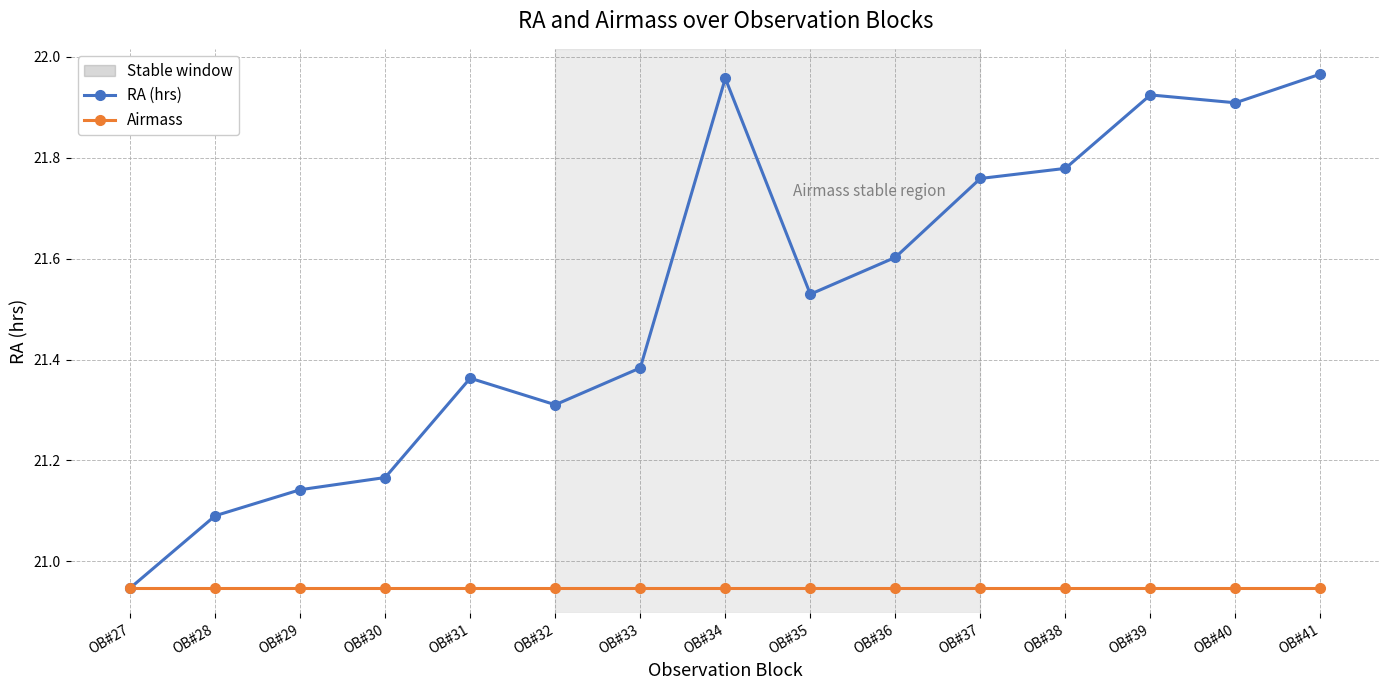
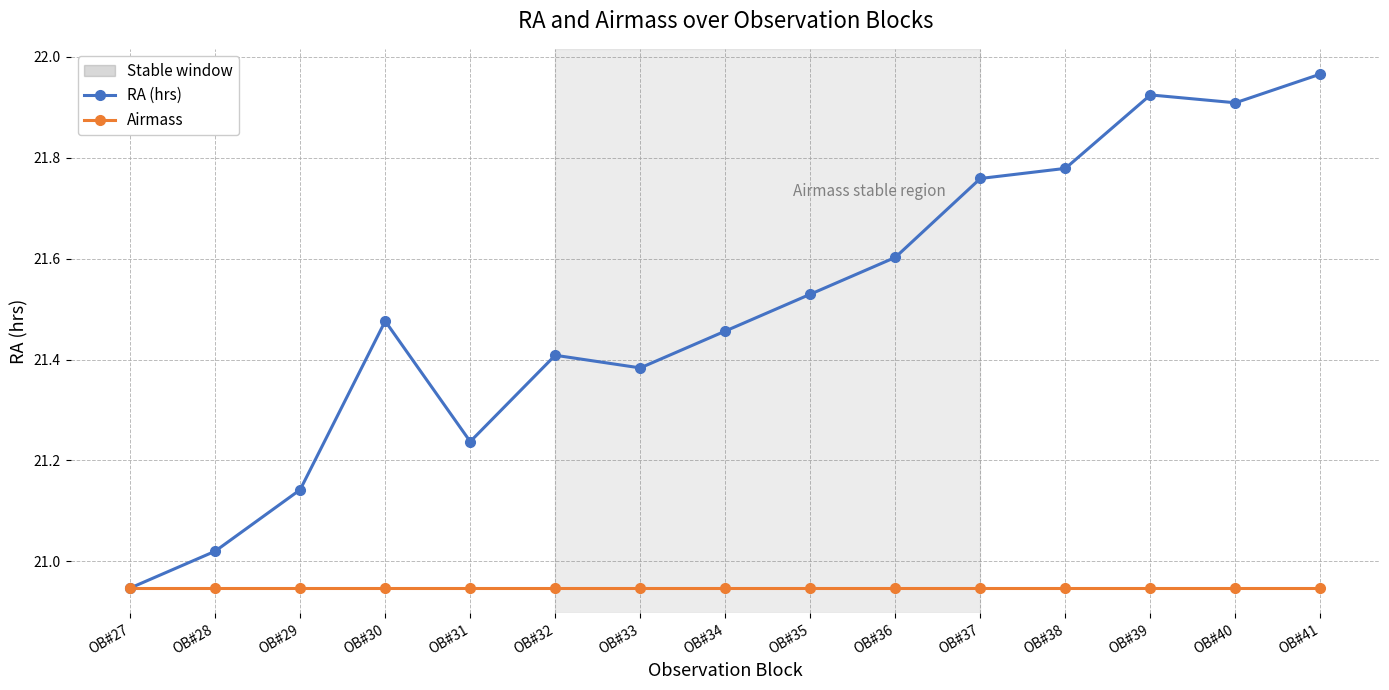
  {
    "RA (hrs)": {
-     "OB#28": 21.09,
+     "OB#28": 21.02,
      "OB#29": 21.14,
-     "OB#30": 21.17,
-     "OB#31": 21.36,
-     "OB#32": 21.31,
+     "OB#30": 21.48,
+     "OB#31": 21.24,
+     "OB#32": 21.41,
      "OB#33": 21.38,
-     "OB#34": 21.96,
+     "OB#34": 21.46,
      "OB#35": 21.53,
      "OB#36": 21.60,
      "OB#37": 21.76,
      "OB#38": 21.78,
      "OB#39": 21.92,
      "OB#40": 21.91,
      "OB#41": 21.97
    },
    "Airmass": {
      "OB#28": 20.95,
      "OB#29": 20.95,
      "OB#30": 20.95,
      "OB#31": 20.95,
      "OB#32": 20.95,
      "OB#33": 20.95,
      "OB#34": 20.95,
      "OB#35": 20.95,
      "OB#36": 20.95,
      "OB#37": 20.95,
      "OB#38": 20.95,
      "OB#39": 20.95,
      "OB#40": 20.95,
      "OB#41": 20.95
    }
  }
